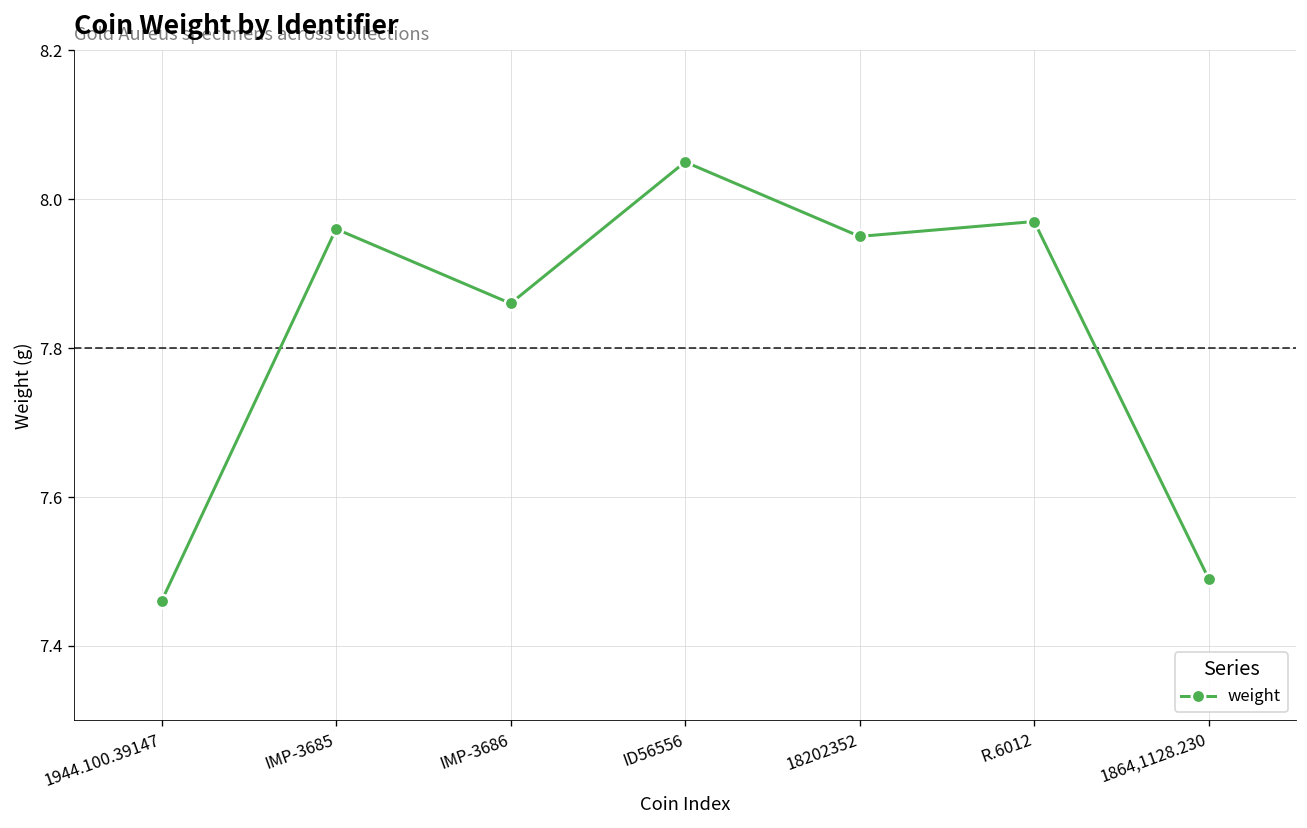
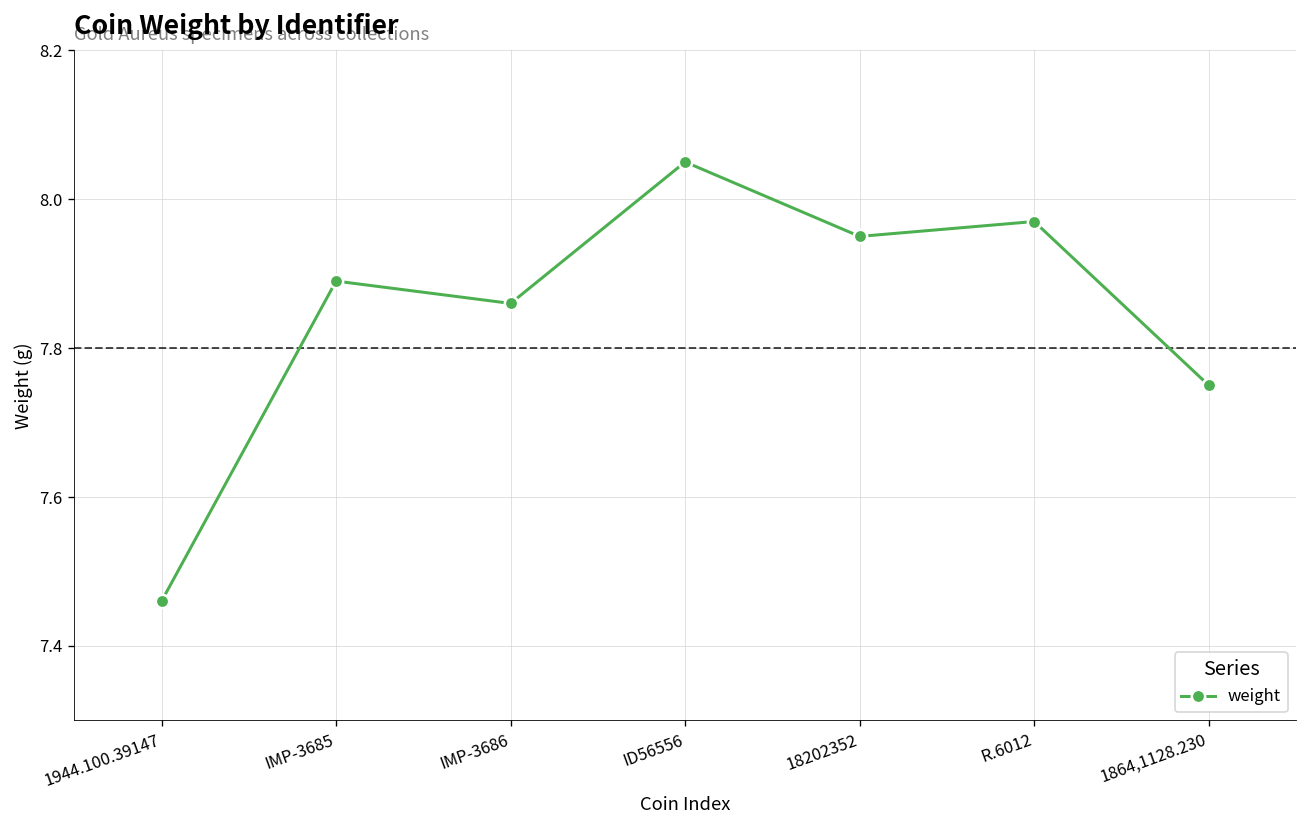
  {
    "1944.100.39147": 7.46,
-   "IMP-3685": 7.96,
+   "IMP-3685": 7.89,
    "IMP-3686": 7.86,
    "ID56556": 8.05,
    "18202352": 7.95,
    "R.6012": 7.97,
-   "1864,1128.230": 7.49
+   "1864,1128.230": 7.75
  }
